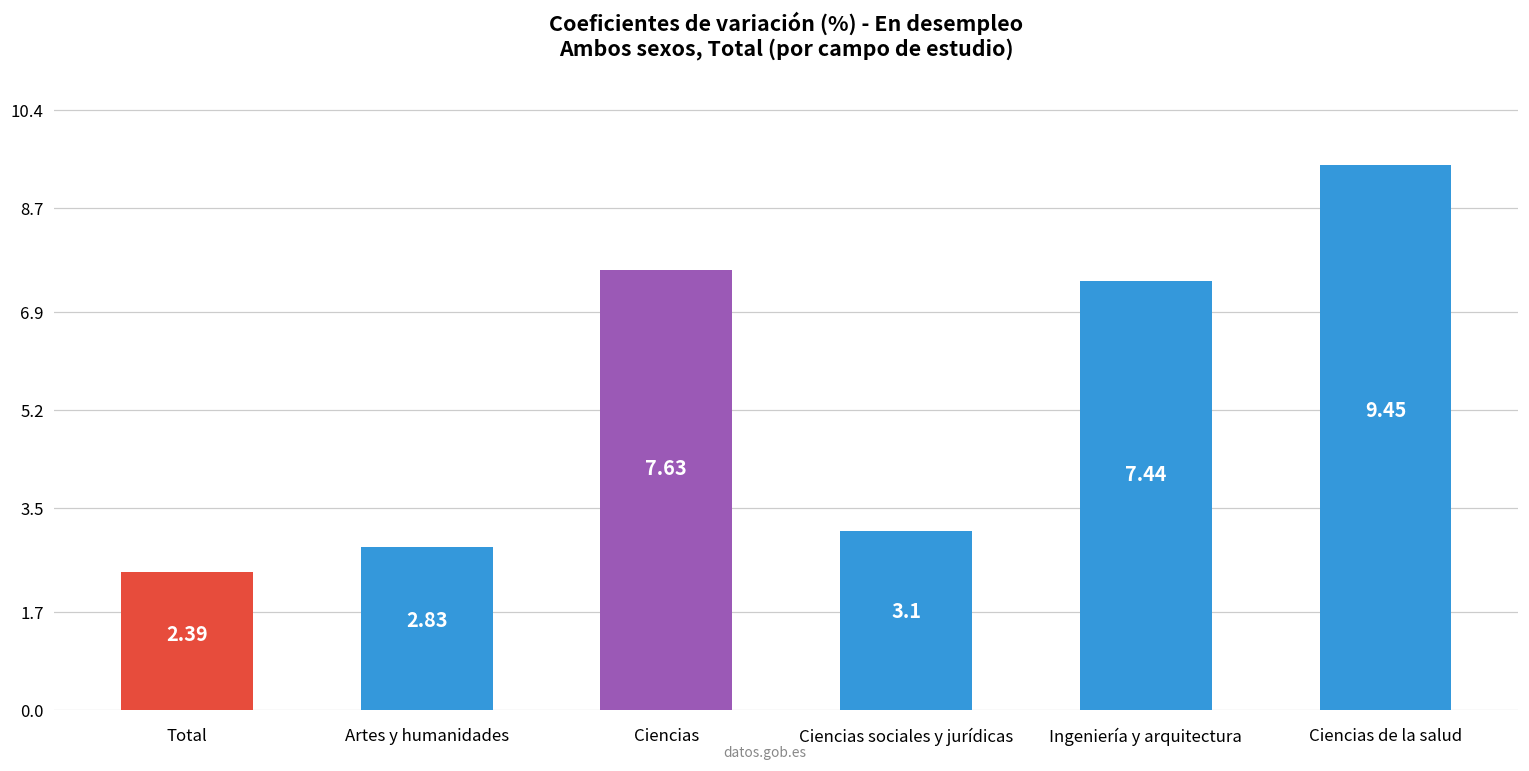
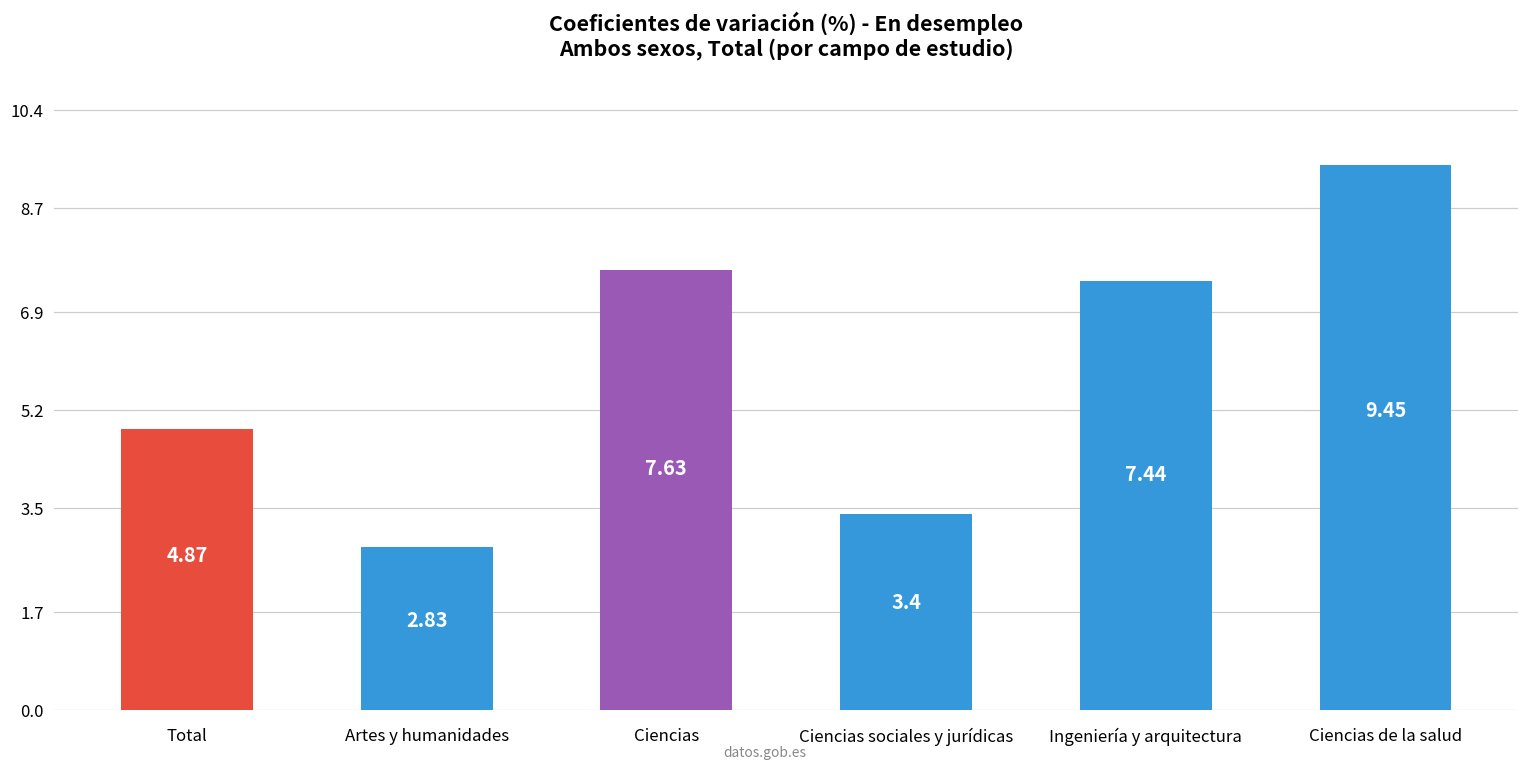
  {
-   "Total": 2.39,
-   "Ciencias sociales y jurídicas": 3.1
+   "Total": 4.87,
+   "Ciencias sociales y jurídicas": 3.4
  }
